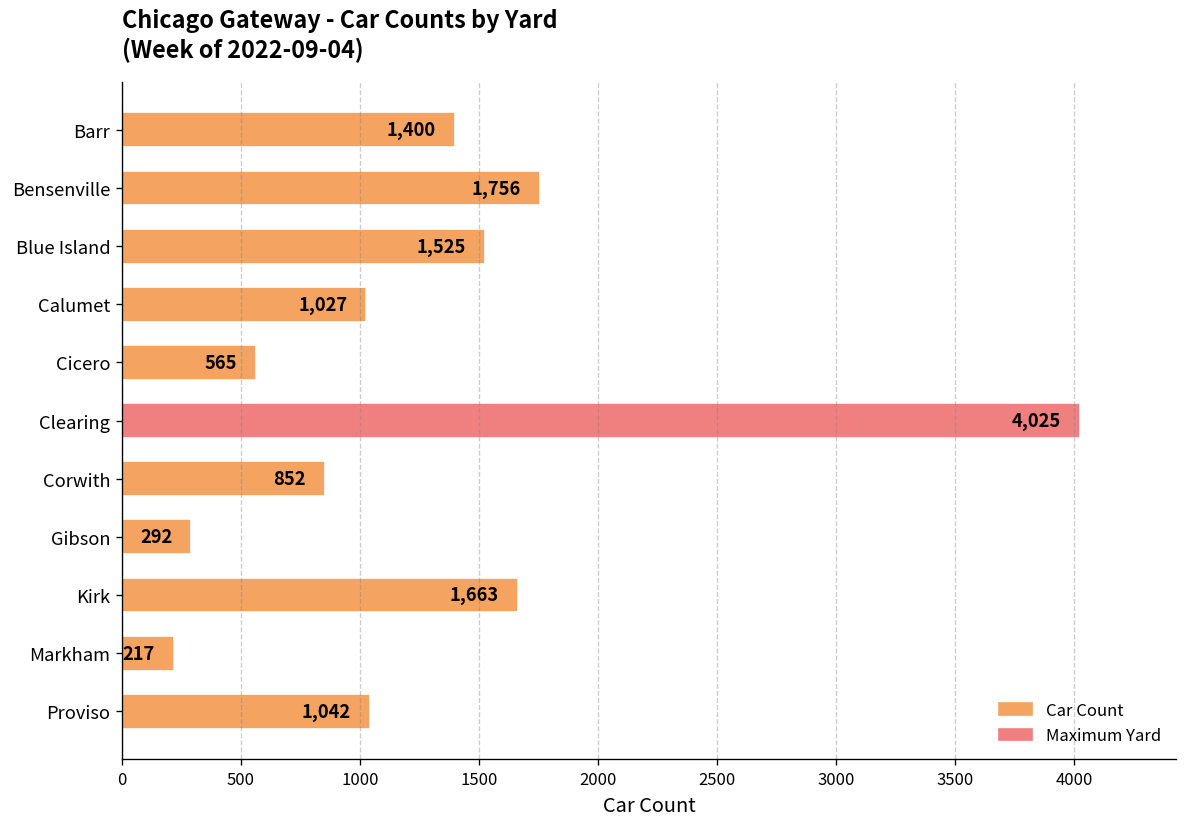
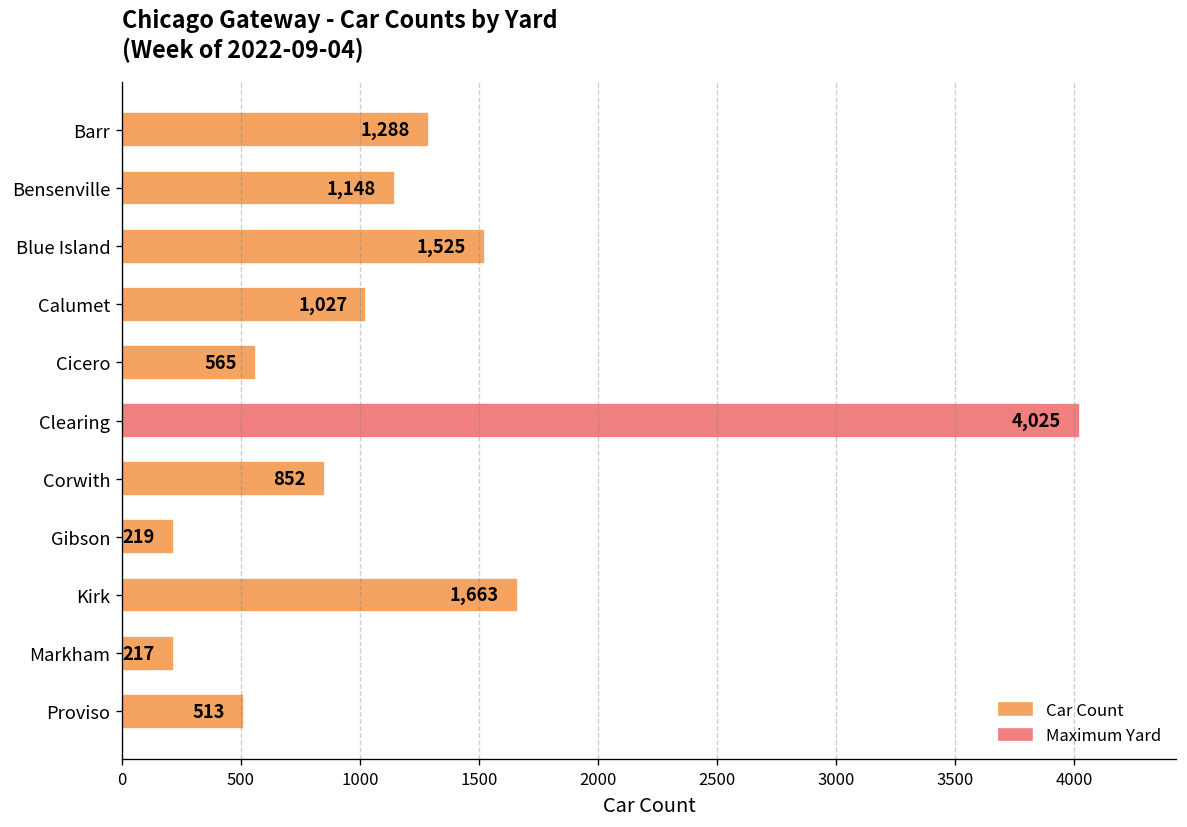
  {
-   "Barr": "1,400",
-   "Bensenville": "1,756",
+   "Barr": "1,288",
+   "Bensenville": "1,148",
    "Blue Island": "1,525",
    "Calumet": "1,027",
    "Cicero": "565",
    "Clearing": "4,025",
    "Corwith": "852",
-   "Gibson": "292",
+   "Gibson": "219",
    "Kirk": "1,663",
    "Markham": "217",
-   "Proviso": "1,042"
+   "Proviso": "513"
  }
